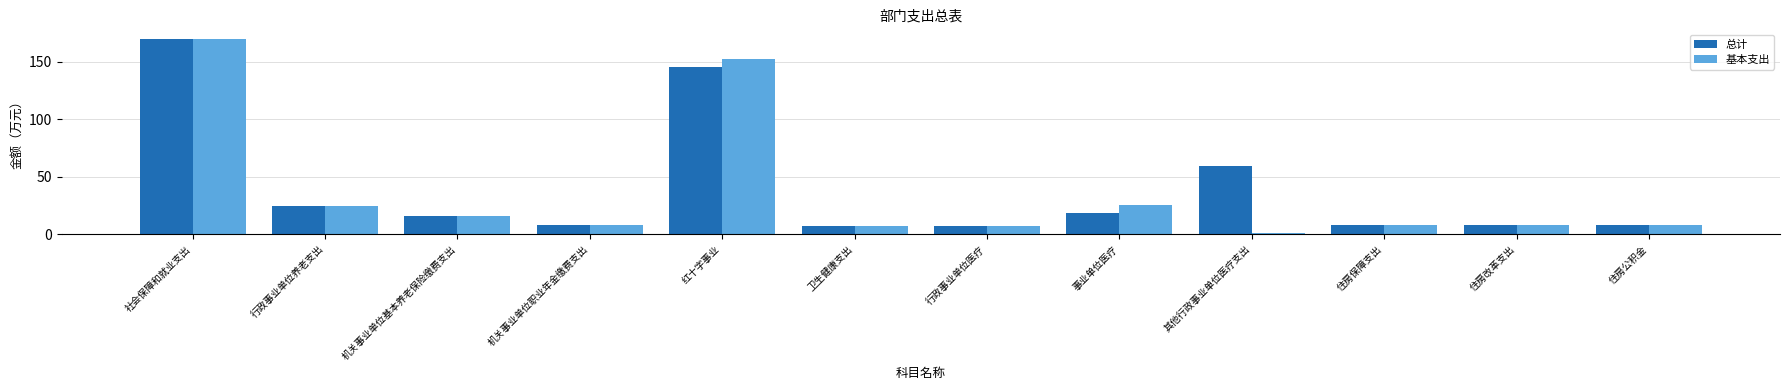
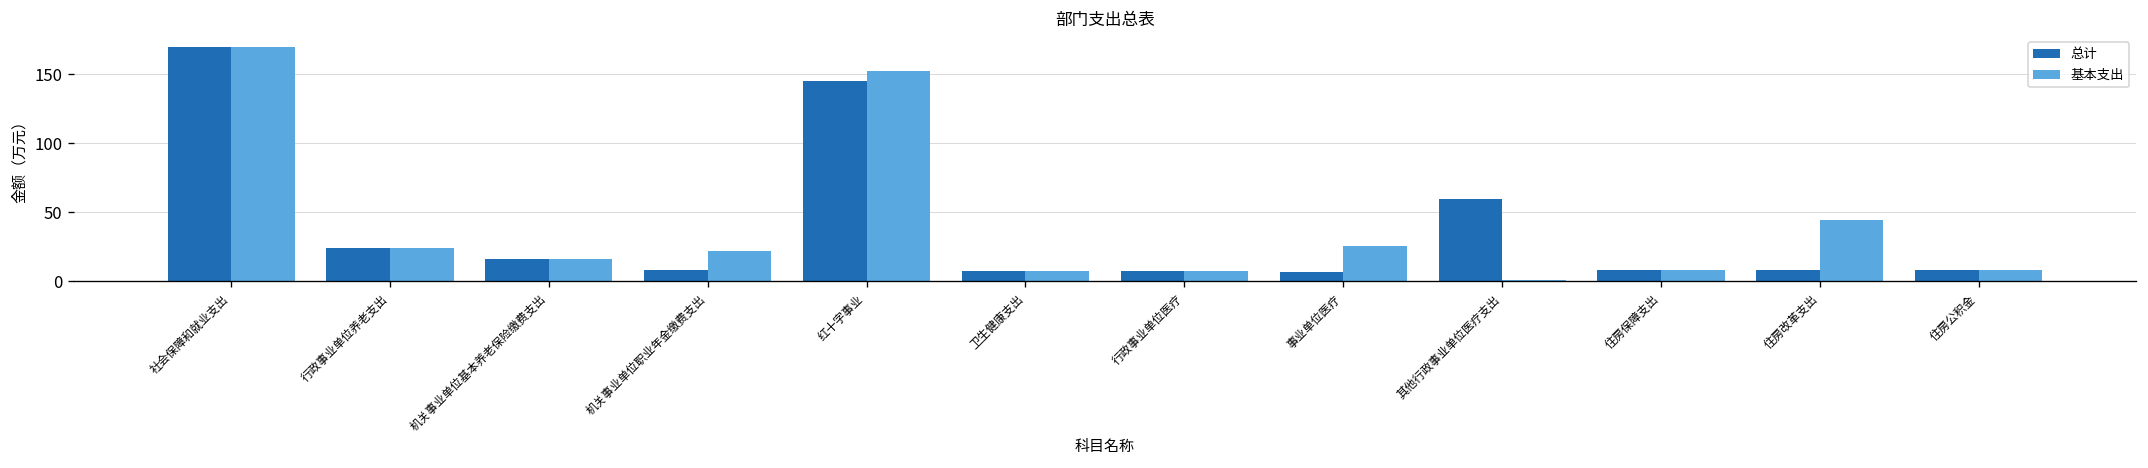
  {
    "总计": {
      "社会保障和就业支出": 170,
      "行政事业单位养老支出": 24,
      "机关事业单位基本养老保险缴费支出": 16,
      "机关事业单位职业年金缴费支出": 8,
      "红十字事业": 145,
      "卫生健康支出": 8,
      "行政事业单位医疗": 8,
-     "事业单位医疗": 18,
+     "事业单位医疗": 6,
      "其他行政事业单位医疗支出": 60,
      "住房保障支出": 8,
      "住房改革支出": 8,
      "住房公积金": 8
    },
    "基本支出": {
      "社会保障和就业支出": 170,
      "行政事业单位养老支出": 24,
      "机关事业单位基本养老保险缴费支出": 16,
-     "机关事业单位职业年金缴费支出": 8,
+     "机关事业单位职业年金缴费支出": 22,
      "红十字事业": 153,
      "卫生健康支出": 8,
      "行政事业单位医疗": 8,
      "事业单位医疗": 25,
      "住房保障支出": 8,
-     "住房改革支出": 8,
+     "住房改革支出": 44,
      "住房公积金": 8
    }
  }
